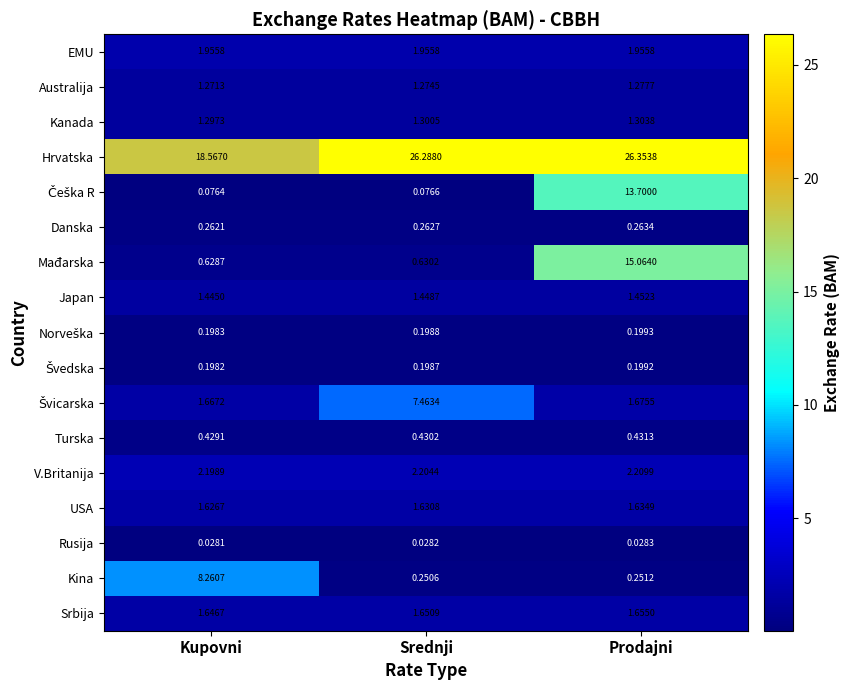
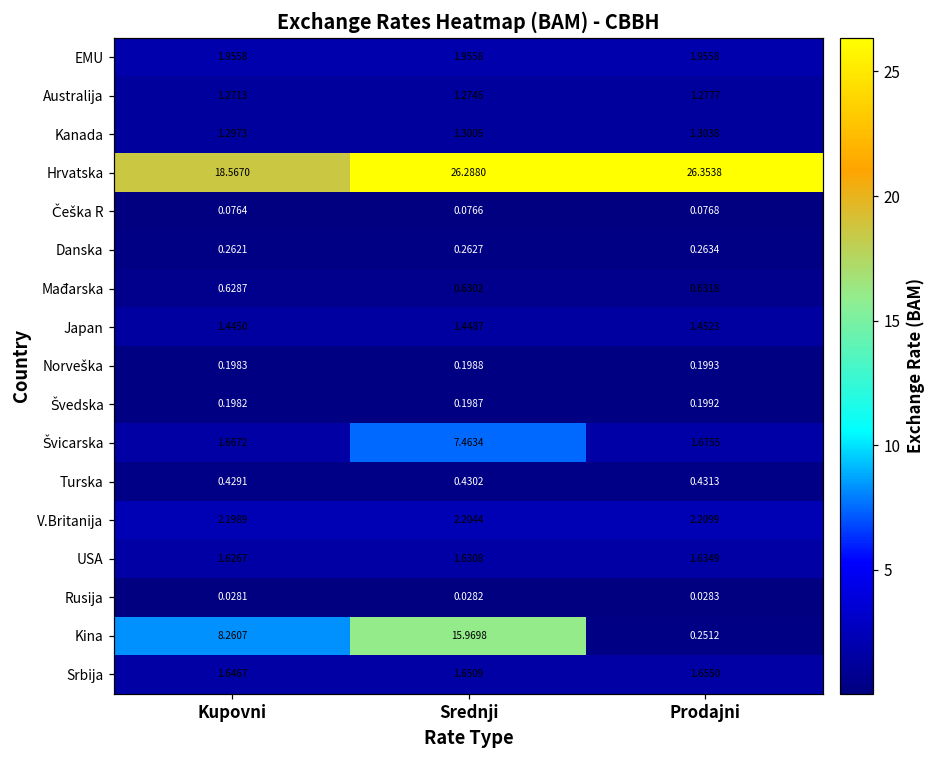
  {
    "EMU": {
      "Kupovni": 1.9558,
      "Srednji": 1.9558,
      "Prodajni": 1.9558
    },
    "Australija": {
      "Kupovni": 1.2713,
      "Srednji": 1.2745,
      "Prodajni": 1.2777
    },
    "Kanada": {
      "Kupovni": 1.2973,
      "Srednji": 1.3005,
      "Prodajni": 1.3038
    },
    "Hrvatska": {
      "Kupovni": 18.5670,
      "Srednji": 26.2880,
      "Prodajni": 26.3538
    },
    "Češka R": {
      "Kupovni": 0.0764,
      "Srednji": 0.0766,
-     "Prodajni": 13.7000
+     "Prodajni": 0.0768
    },
    "Danska": {
      "Kupovni": 0.2621,
      "Srednji": 0.2627,
      "Prodajni": 0.2634
    },
    "Mađarska": {
      "Kupovni": 0.6287,
      "Srednji": 0.6302,
-     "Prodajni": 15.0640
+     "Prodajni": 0.6318
    },
    "Japan": {
      "Kupovni": 1.4450,
      "Srednji": 1.4487,
      "Prodajni": 1.4523
    },
    "Norveška": {
      "Kupovni": 0.1983,
      "Srednji": 0.1988,
      "Prodajni": 0.1993
    },
    "Švedska": {
      "Kupovni": 0.1982,
      "Srednji": 0.1987,
      "Prodajni": 0.1992
    },
    "Švicarska": {
      "Kupovni": 1.6672,
      "Srednji": 7.4634,
      "Prodajni": 1.6755
    },
    "Turska": {
      "Kupovni": 0.4291,
      "Srednji": 0.4302,
      "Prodajni": 0.4313
    },
    "V.Britanija": {
      "Kupovni": 2.1989,
      "Srednji": 2.2044,
      "Prodajni": 2.2099
    },
    "USA": {
      "Kupovni": 1.6267,
      "Srednji": 1.6308,
      "Prodajni": 1.6349
    },
    "Rusija": {
      "Kupovni": 0.0281,
      "Srednji": 0.0282,
      "Prodajni": 0.0283
    },
    "Kina": {
      "Kupovni": 8.2607,
-     "Srednji": 0.2506,
+     "Srednji": 15.9698,
      "Prodajni": 0.2512
    },
    "Srbija": {
      "Kupovni": 1.6467,
      "Srednji": 1.6509,
      "Prodajni": 1.6550
    }
  }
